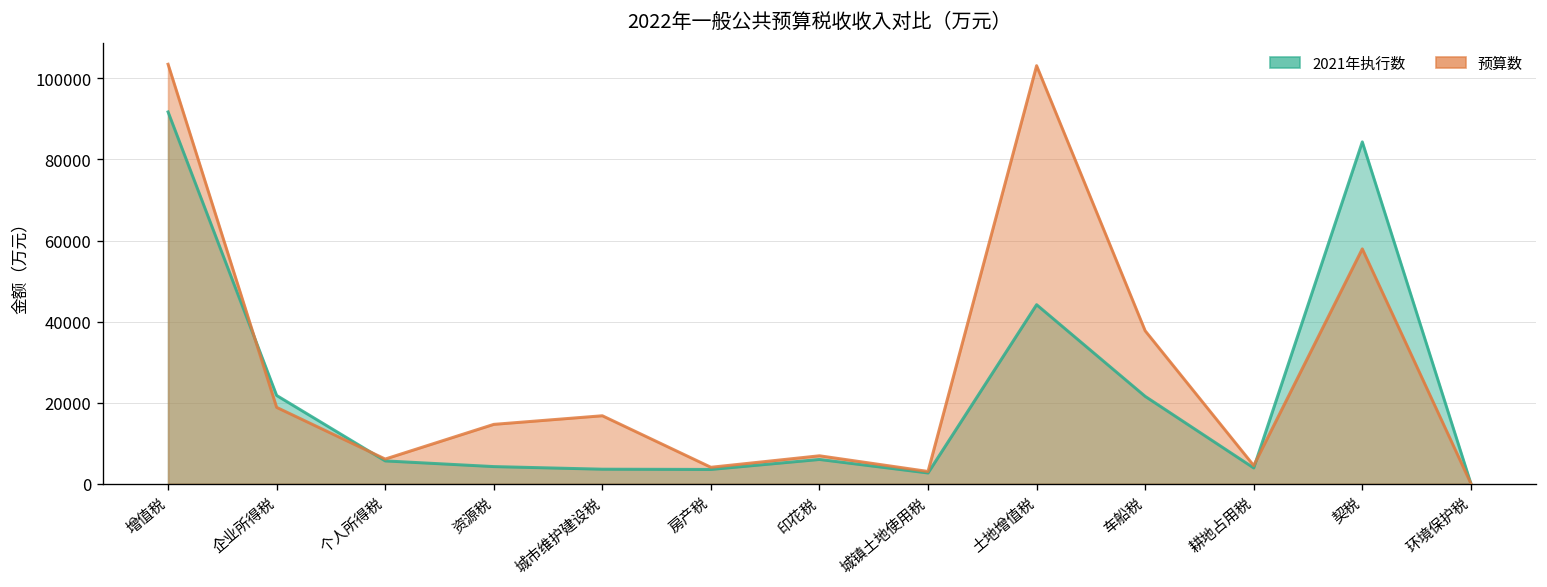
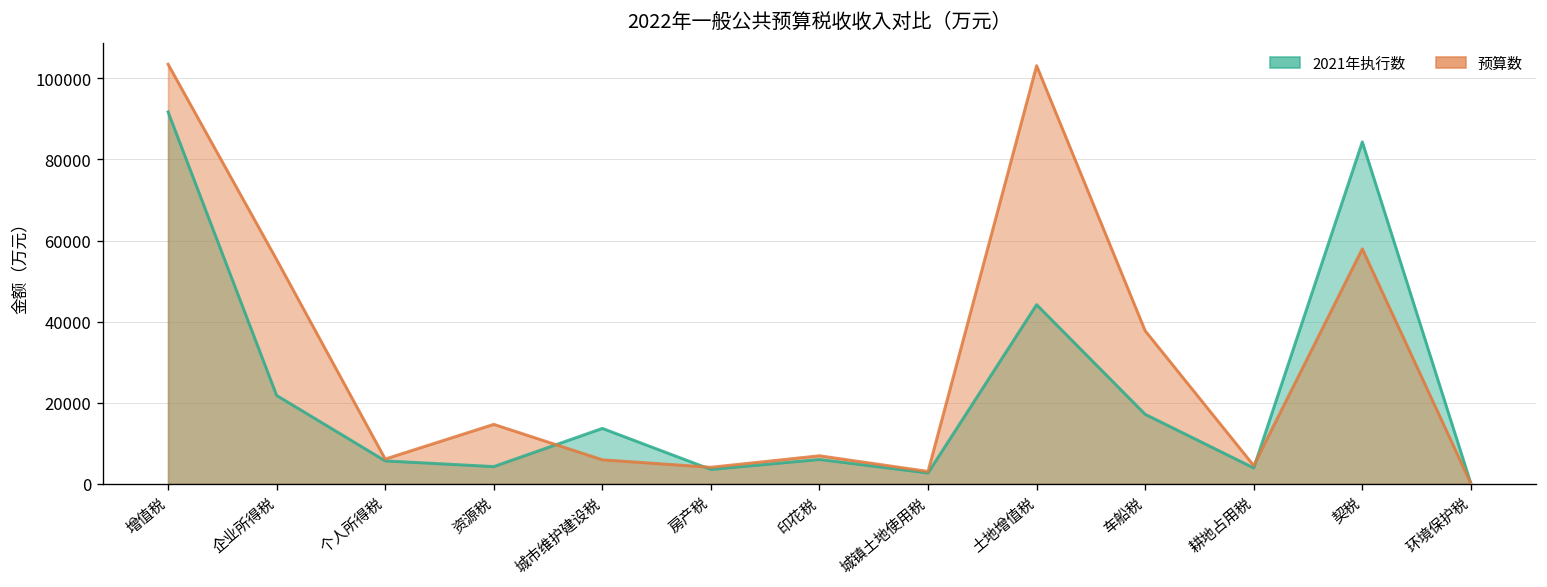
  {
    "2021年执行数": {
      "增值税": 92000,
      "企业所得税": 22000,
      "资源税": 4000,
-     "城市维护建设税": 4000,
+     "城市维护建设税": 14000,
      "印花税": 6000,
      "土地增值税": 44000,
-     "车船税": 22000,
+     "车船税": 17000,
      "契税": 84000
    },
    "预算数": {
      "增值税": 103000,
-     "企业所得税": 19000,
+     "企业所得税": 55000,
      "资源税": 15000,
-     "城市维护建设税": 17000,
+     "城市维护建设税": 6000,
      "印花税": 7000,
      "土地增值税": 103000,
      "车船税": 38000,
      "契税": 58000
    }
  }
